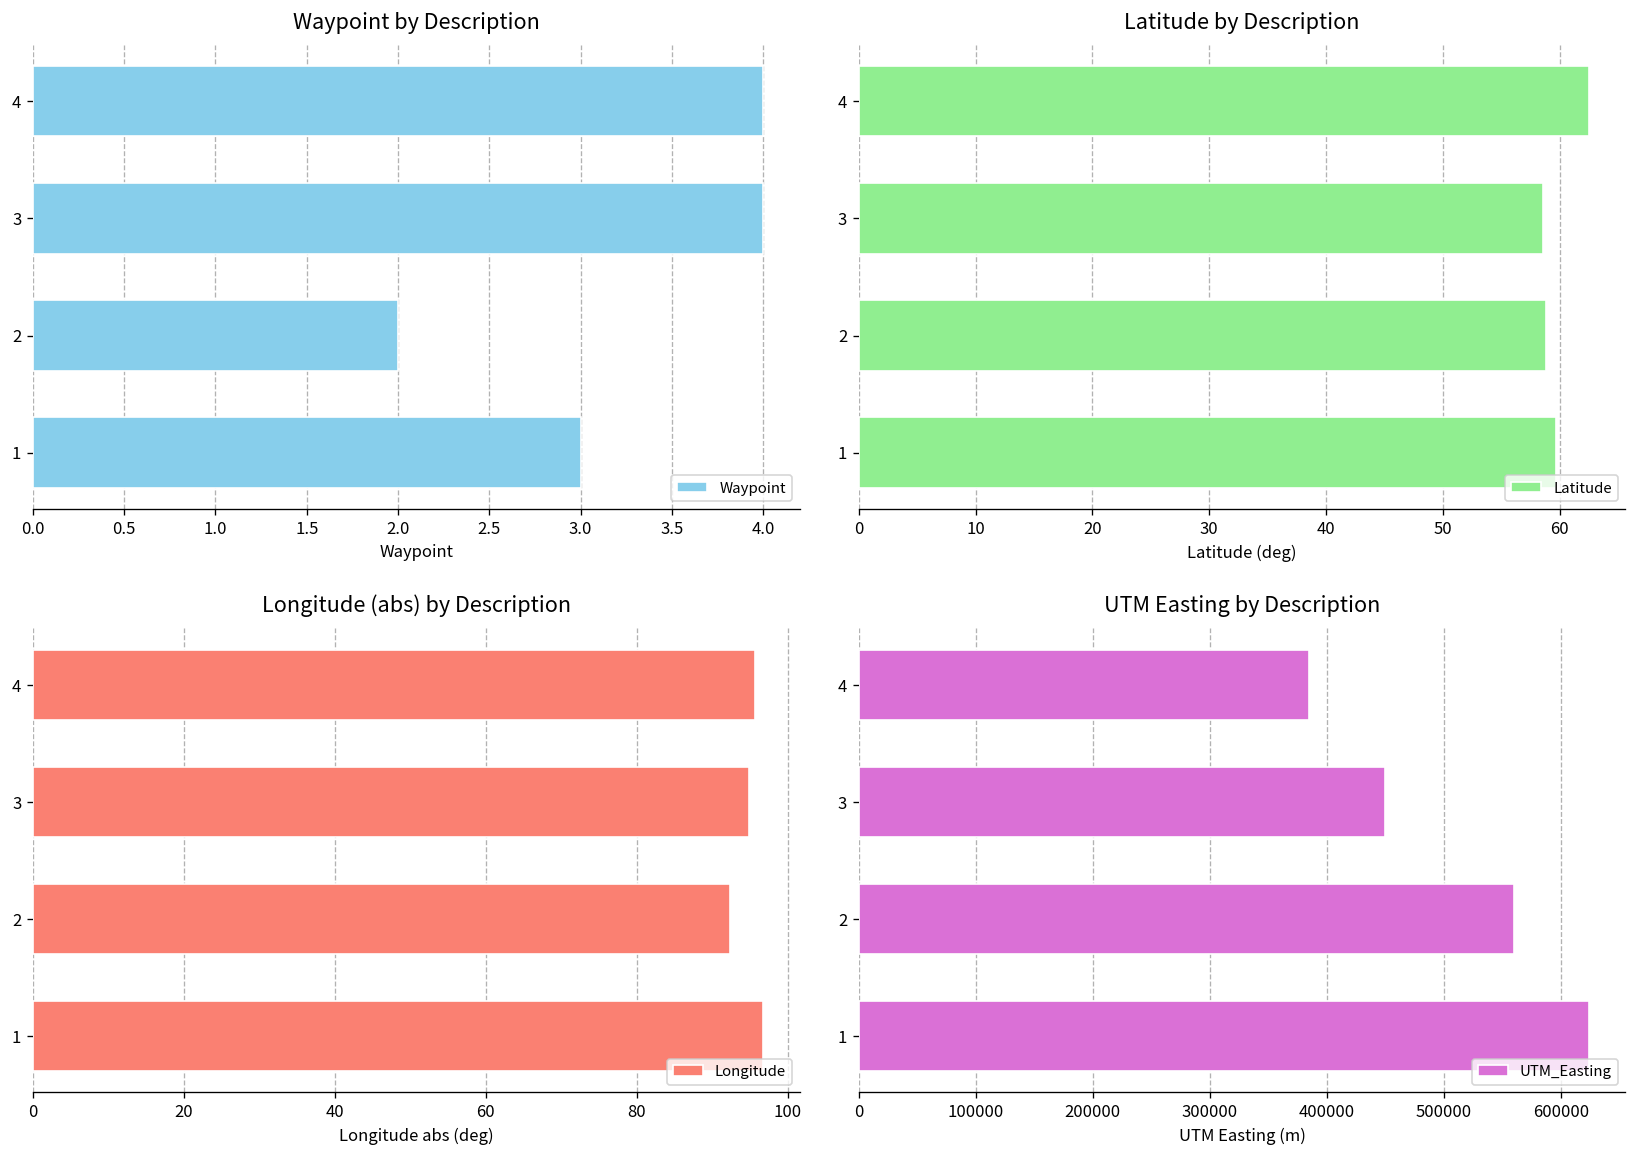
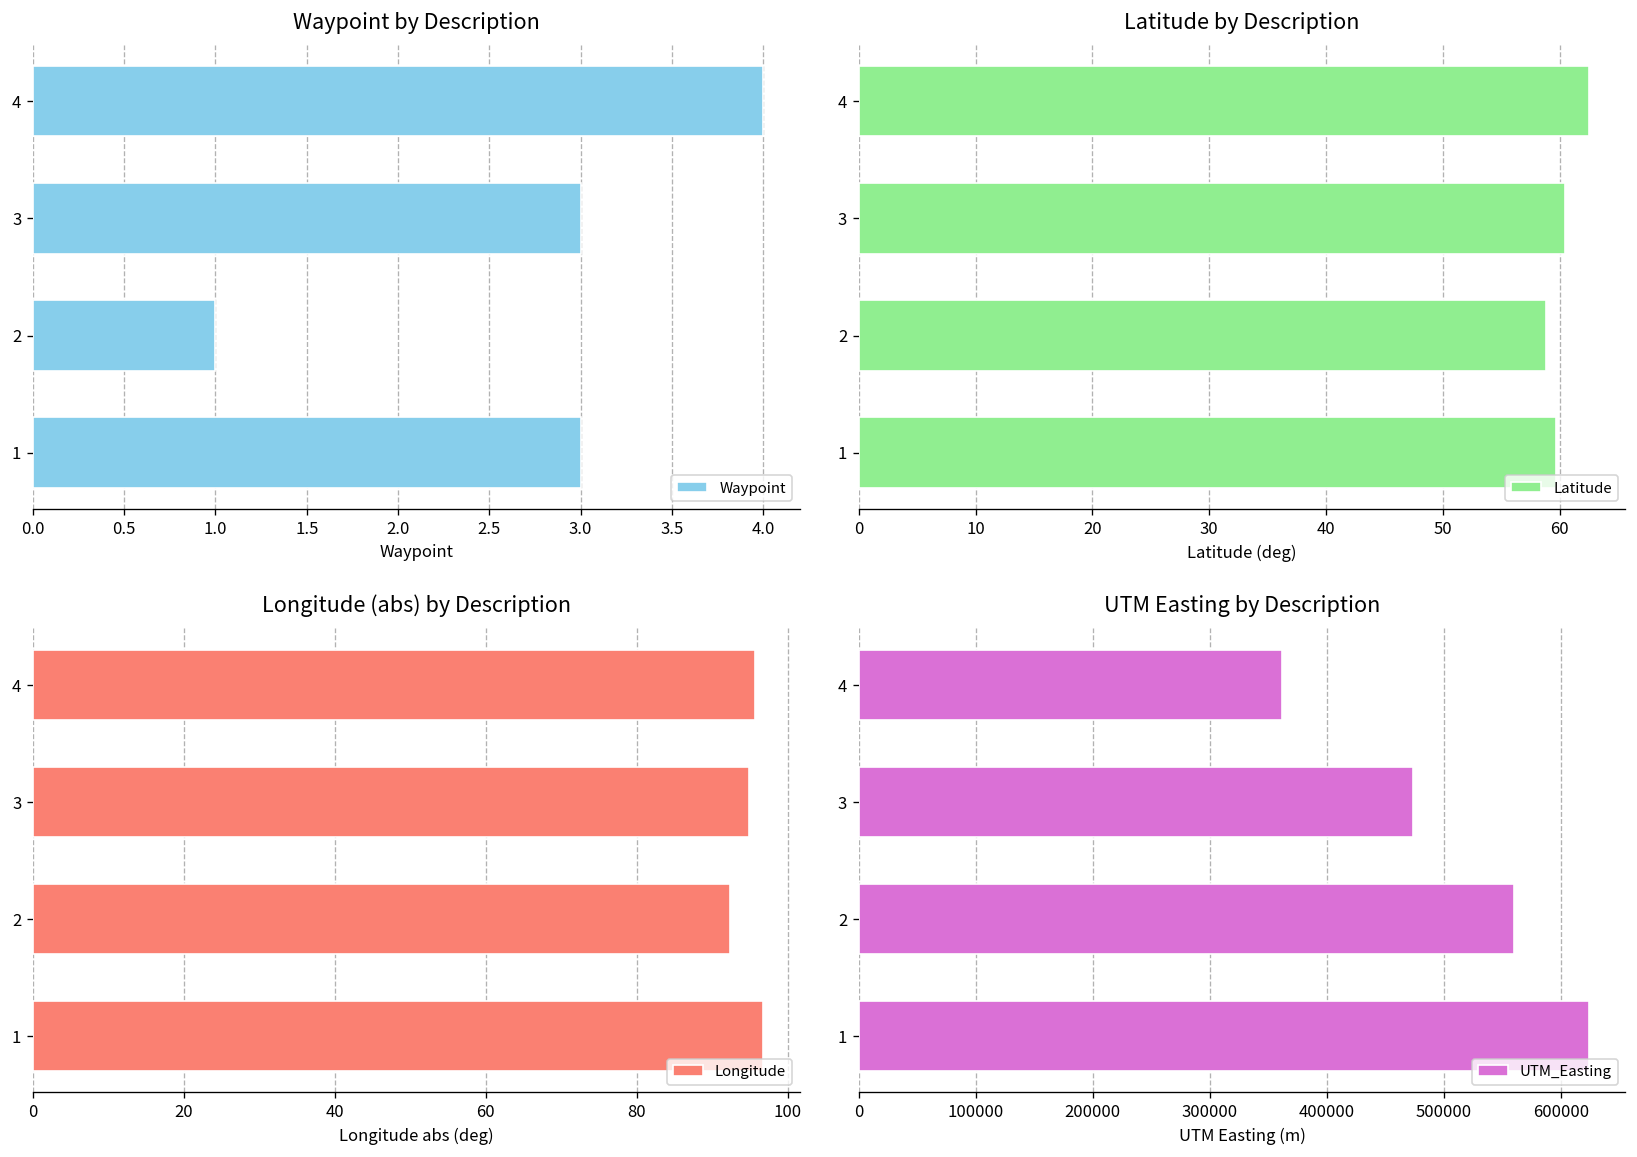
  {
    "Waypoint by Description": {
      "4": 4,
-     "3": 4,
-     "2": 2,
+     "3": 3,
+     "2": 1,
      "1": 3
    },
    "Latitude by Description": {
      "4": 62,
-     "3": 59,
+     "3": 60,
      "2": 59,
      "1": 60
    },
    "Longitude (abs) by Description": {
      "4": 96,
      "3": 95,
      "2": 92,
      "1": 97
    },
    "UTM Easting by Description": {
-     "4": 390000,
-     "3": 450000,
+     "4": 360000,
+     "3": 470000,
      "2": 560000,
      "1": 620000
    }
  }
